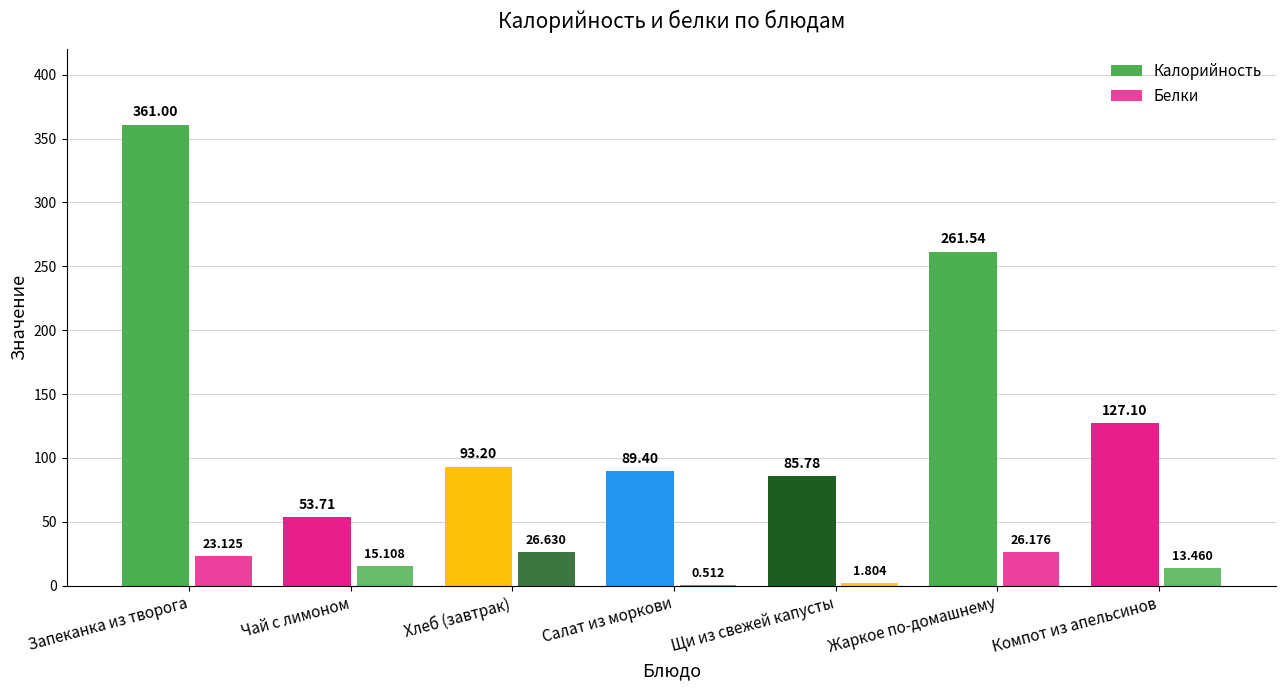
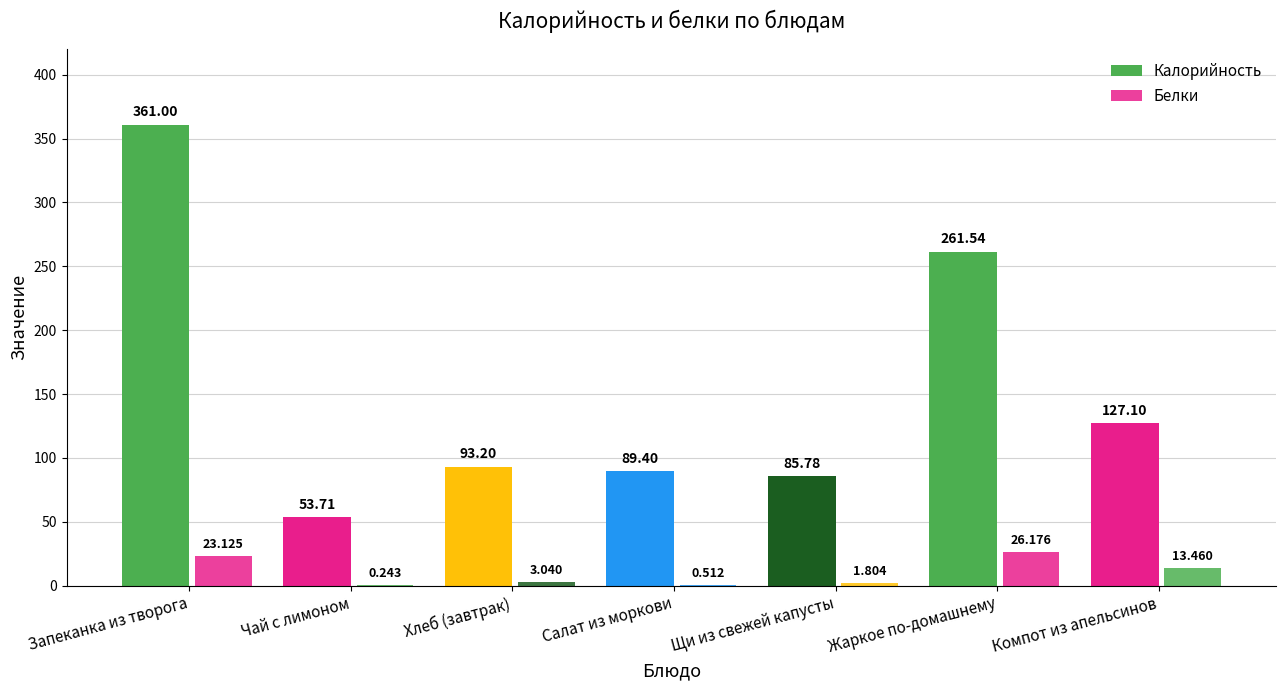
  {
    "Калорийность": {
      "Запеканка из творога": 361.00,
      "Чай с лимоном": 53.71,
      "Хлеб (завтрак)": 93.20,
      "Салат из моркови": 89.40,
      "Щи из свежей капусты": 85.78,
      "Жаркое по-домашнему": 261.54,
      "Компот из апельсинов": 127.10
    },
    "Белки": {
      "Запеканка из творога": 23.125,
-     "Чай с лимоном": 15.108,
-     "Хлеб (завтрак)": 26.630,
+     "Чай с лимоном": 0.243,
+     "Хлеб (завтрак)": 3.040,
      "Салат из моркови": 0.512,
      "Щи из свежей капусты": 1.804,
      "Жаркое по-домашнему": 26.176,
      "Компот из апельсинов": 13.460
    }
  }
